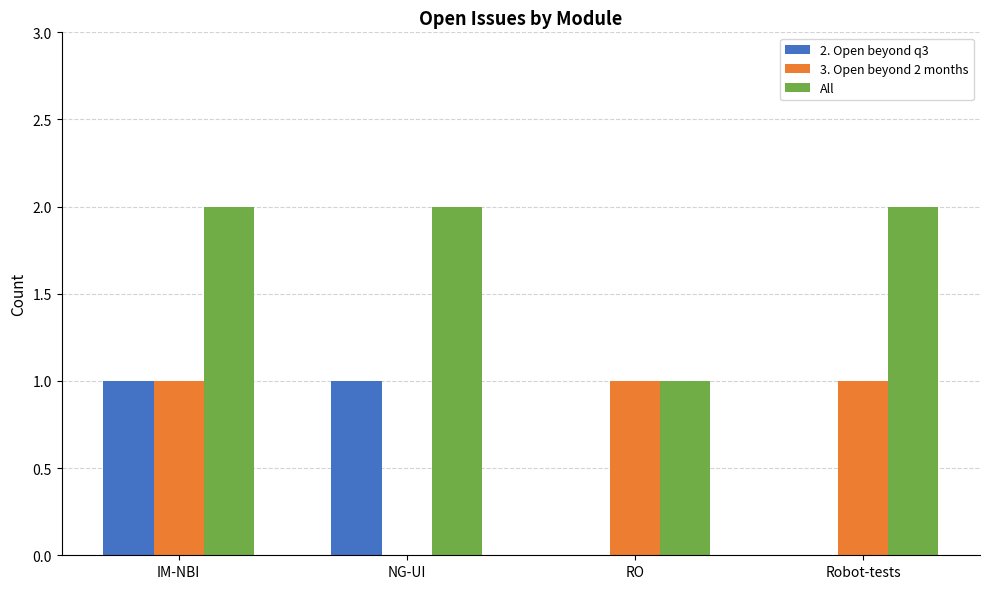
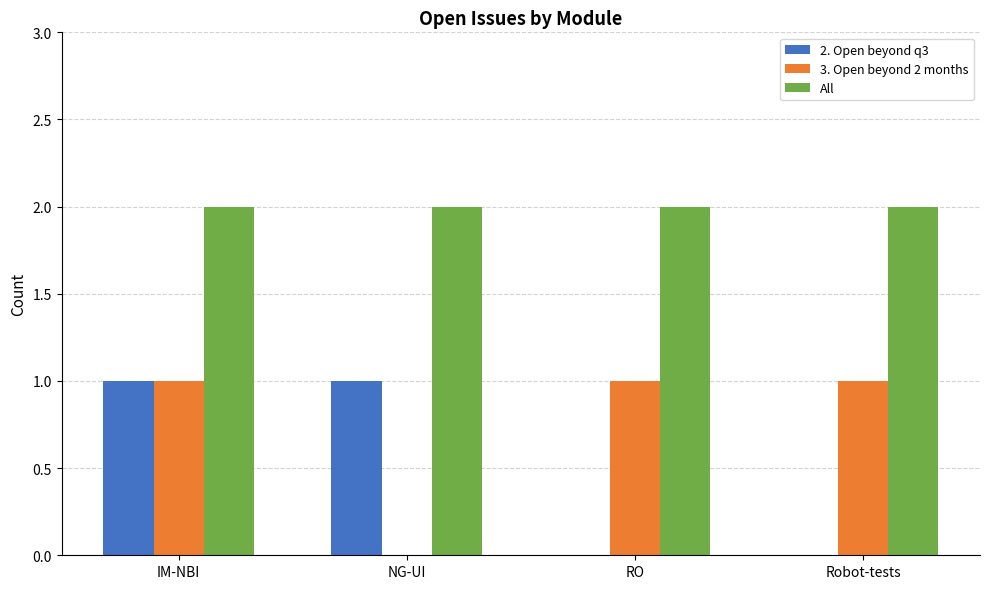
  {
    "2. Open beyond q3": {
      "IM-NBI": 1,
      "NG-UI": 1,
      "RO": 0,
      "Robot-tests": 0
    },
    "3. Open beyond 2 months": {
      "IM-NBI": 1,
      "NG-UI": 0,
      "RO": 1,
      "Robot-tests": 1
    },
    "All": {
      "IM-NBI": 2,
      "NG-UI": 2,
-     "RO": 1,
+     "RO": 2,
      "Robot-tests": 2
    }
  }
